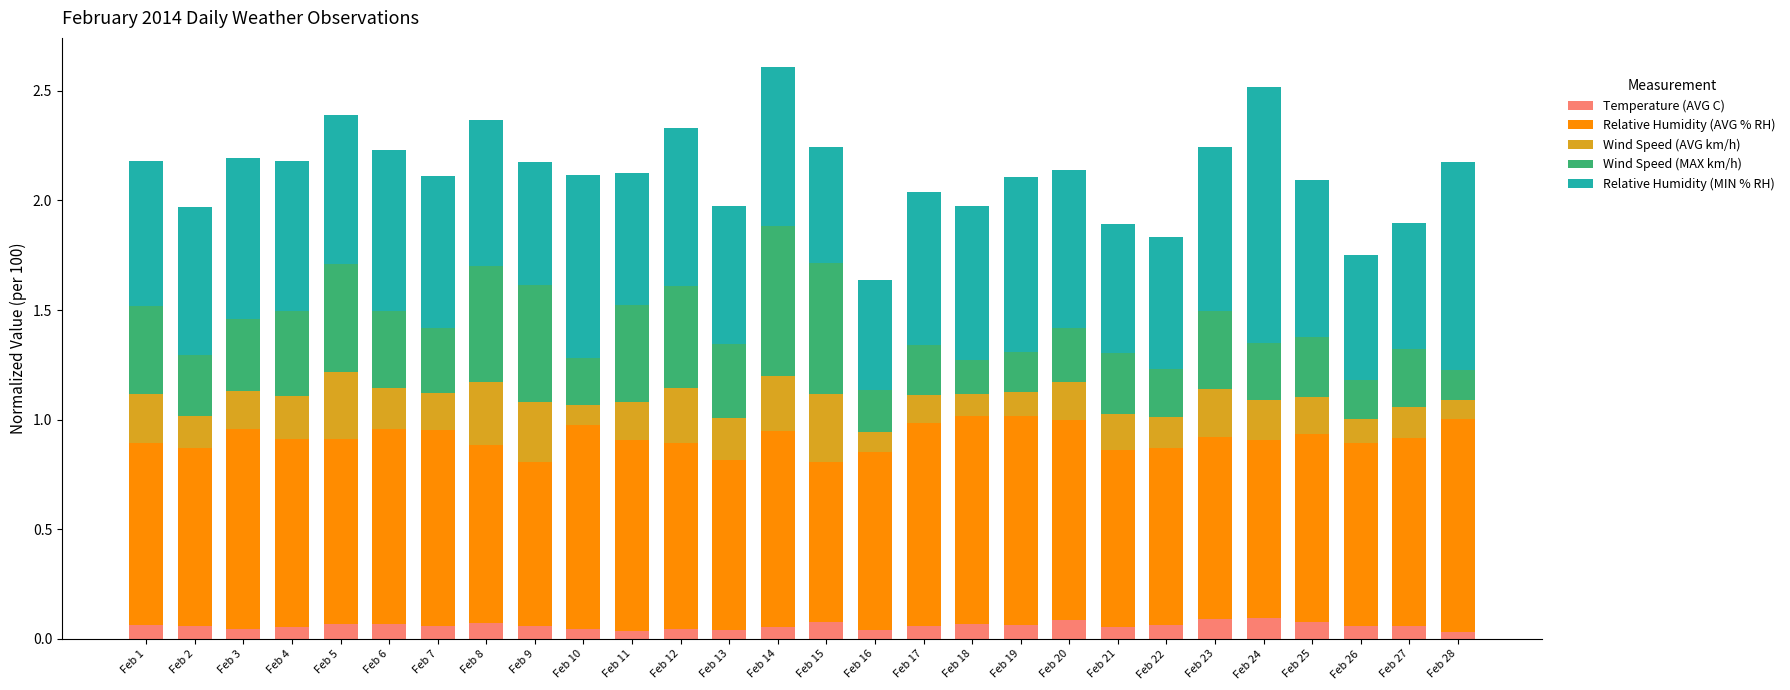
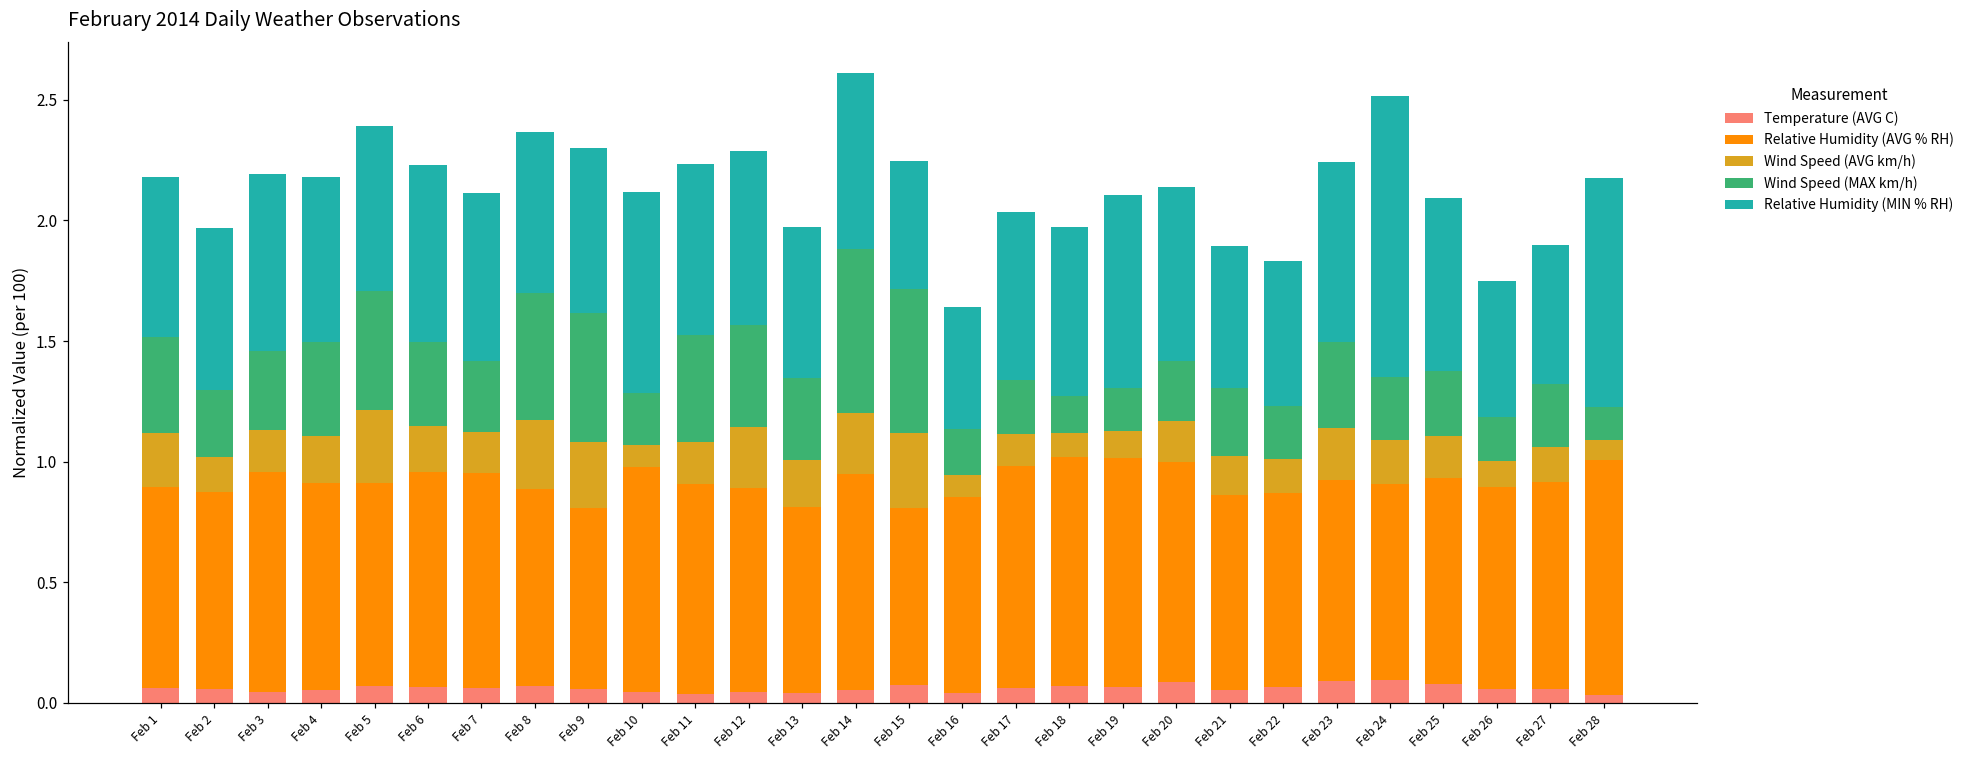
  {
    "Temperature (AVG C)": {
      "Feb 1": 0.06,
      "Feb 2": 0.06,
      "Feb 3": 0.05,
      "Feb 4": 0.05,
      "Feb 5": 0.07,
      "Feb 6": 0.07,
      "Feb 7": 0.06,
      "Feb 8": 0.07,
      "Feb 9": 0.06,
      "Feb 10": 0.04,
      "Feb 11": 0.04,
      "Feb 12": 0.05,
      "Feb 13": 0.04,
      "Feb 14": 0.05,
      "Feb 15": 0.08,
      "Feb 16": 0.04,
      "Feb 17": 0.06,
      "Feb 18": 0.07,
      "Feb 19": 0.07,
      "Feb 20": 0.09,
      "Feb 21": 0.05,
      "Feb 22": 0.06,
      "Feb 23": 0.09,
      "Feb 24": 0.09,
      "Feb 25": 0.08,
      "Feb 26": 0.06,
      "Feb 27": 0.06,
      "Feb 28": 0.03
    },
    "Wind Speed (MAX km/h)": {
      "Feb 1": 0.40,
      "Feb 2": 0.28,
      "Feb 3": 0.32,
      "Feb 4": 0.39,
      "Feb 5": 0.49,
      "Feb 6": 0.35,
      "Feb 7": 0.29,
      "Feb 8": 0.53,
      "Feb 9": 0.53,
      "Feb 10": 0.21,
      "Feb 11": 0.44,
-     "Feb 12": 0.47,
+     "Feb 12": 0.42,
      "Feb 13": 0.34,
      "Feb 14": 0.68,
      "Feb 15": 0.60,
      "Feb 16": 0.19,
      "Feb 17": 0.23,
      "Feb 18": 0.16,
      "Feb 19": 0.18,
      "Feb 20": 0.25,
      "Feb 21": 0.28,
      "Feb 22": 0.22,
      "Feb 23": 0.36,
      "Feb 24": 0.26,
      "Feb 25": 0.27,
      "Feb 26": 0.18,
      "Feb 27": 0.26,
      "Feb 28": 0.14
    },
    "Relative Humidity (MIN % RH)": {
      "Feb 1": 0.66,
      "Feb 2": 0.67,
      "Feb 3": 0.74,
      "Feb 4": 0.69,
      "Feb 5": 0.68,
      "Feb 6": 0.73,
      "Feb 7": 0.69,
      "Feb 8": 0.67,
-     "Feb 9": 0.56,
+     "Feb 9": 0.68,
      "Feb 10": 0.83,
-     "Feb 11": 0.60,
+     "Feb 11": 0.71,
      "Feb 12": 0.72,
      "Feb 13": 0.63,
      "Feb 14": 0.73,
      "Feb 15": 0.53,
      "Feb 16": 0.50,
      "Feb 17": 0.70,
      "Feb 18": 0.70,
      "Feb 19": 0.80,
      "Feb 20": 0.72,
      "Feb 21": 0.59,
      "Feb 22": 0.60,
      "Feb 23": 0.75,
      "Feb 24": 1.17,
      "Feb 25": 0.72,
      "Feb 26": 0.57,
      "Feb 27": 0.58,
      "Feb 28": 0.95
    }
  }
